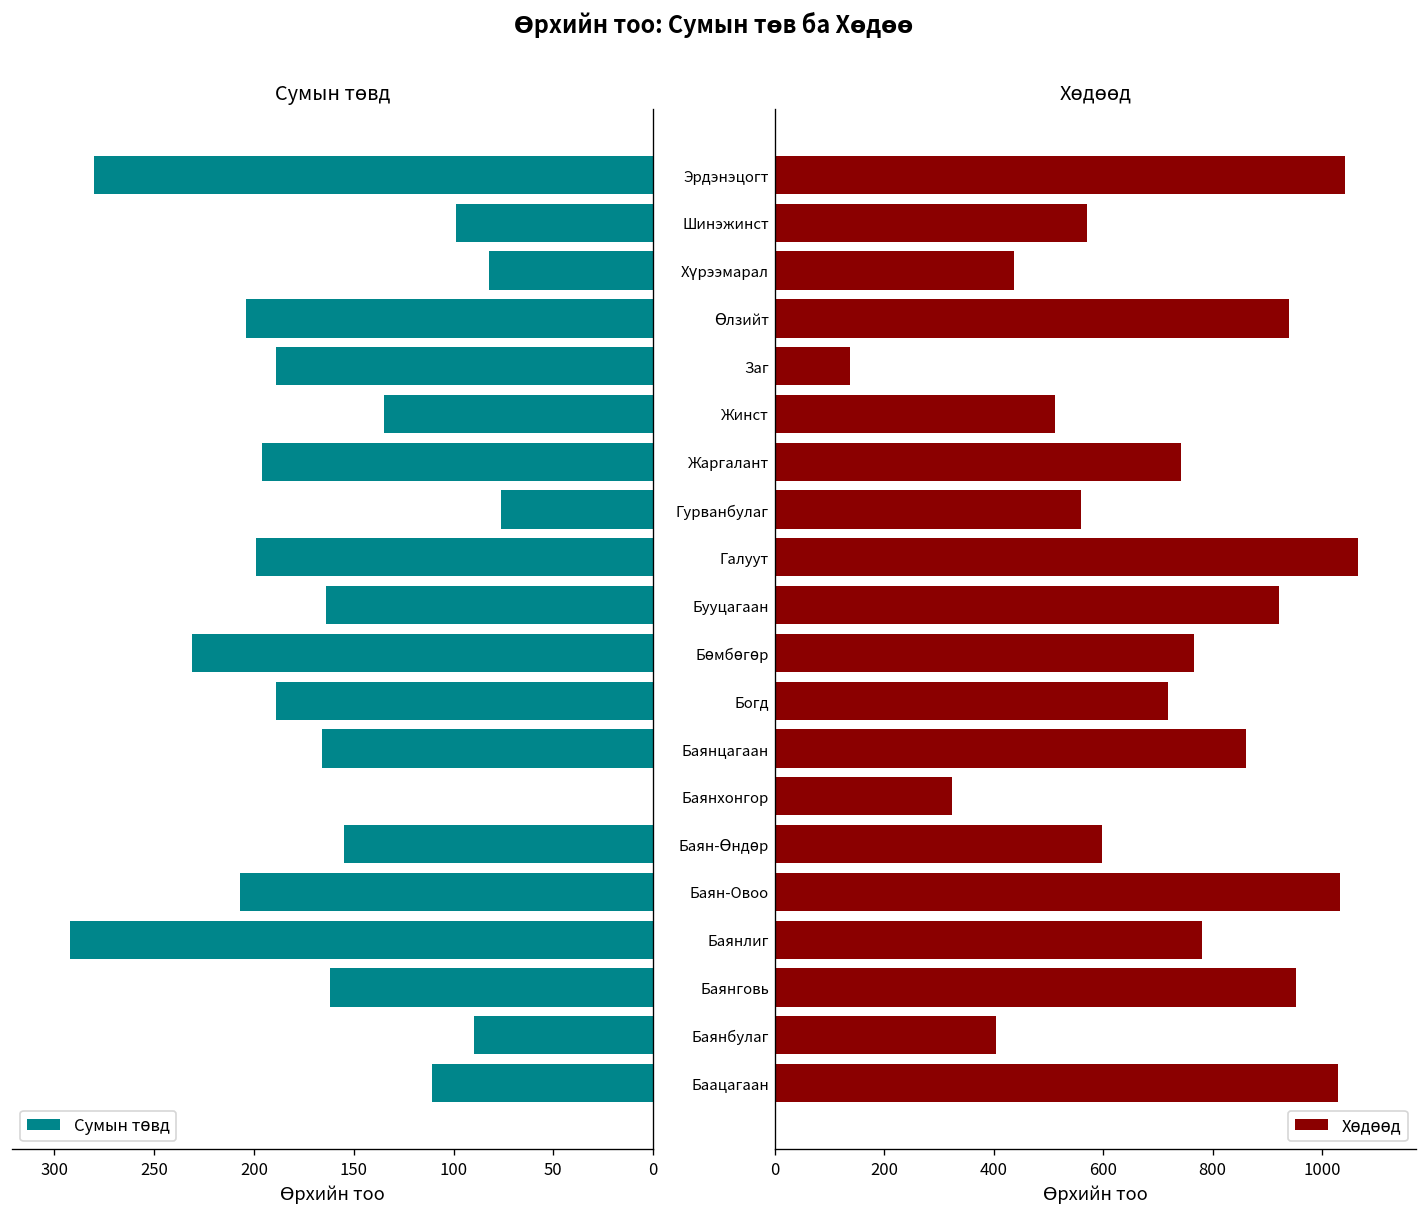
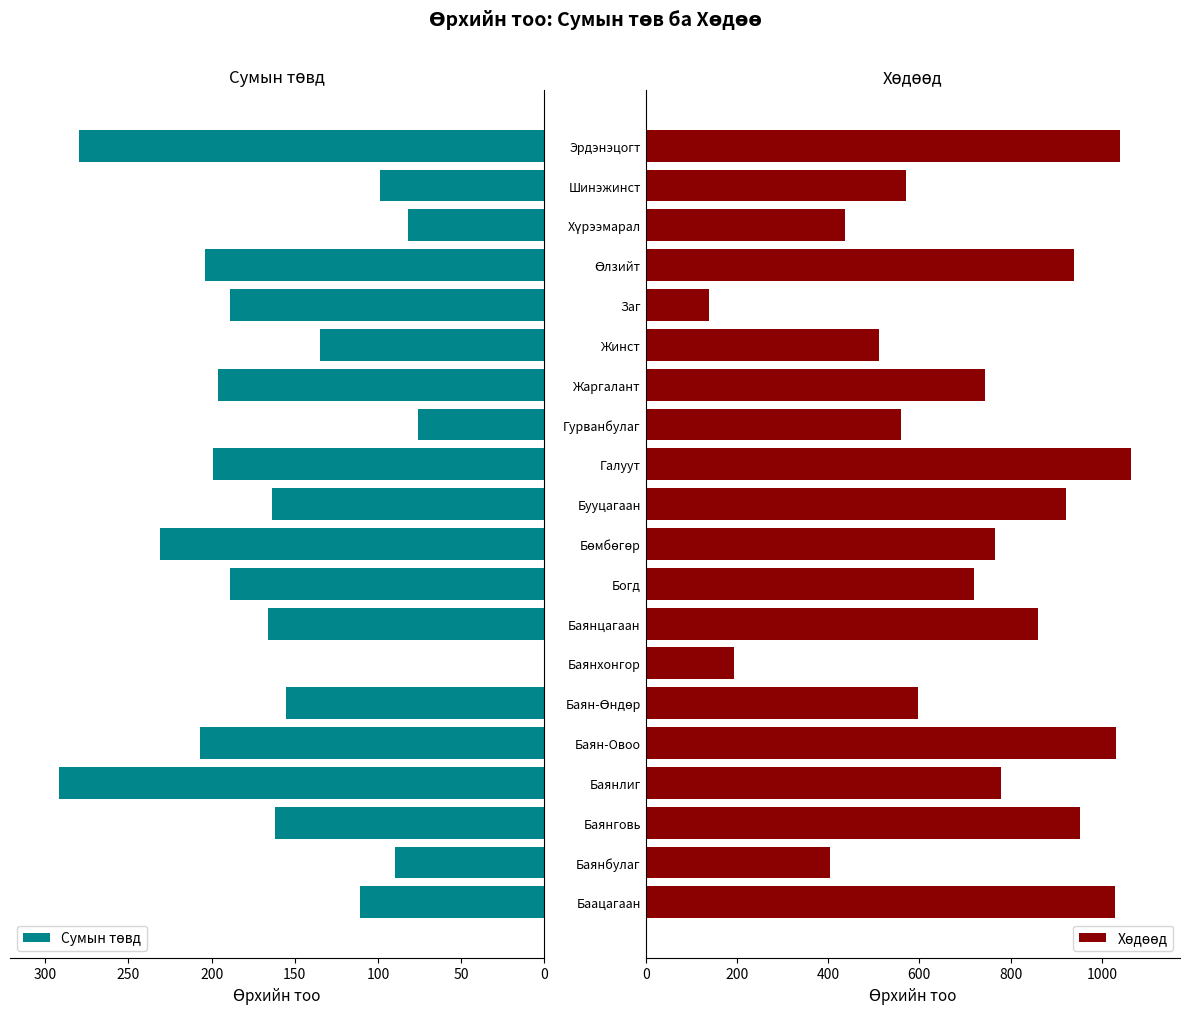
  {
    "Хөдөөд": {
      "Эрдэнэцогт": 1040,
      "Шинэжинст": 570,
      "Хүрээмарал": 440,
      "Өлзийт": 940,
      "Заг": 140,
      "Жинст": 510,
      "Жаргалант": 740,
      "Гурванбулаг": 560,
      "Галуут": 1070,
      "Бууцагаан": 920,
      "Бөмбөгөр": 770,
      "Богд": 720,
      "Баянцагаан": 860,
-     "Баянхонгор": 320,
+     "Баянхонгор": 190,
      "Баян-Өндөр": 600,
      "Баян-Овоо": 1030,
      "Баянлиг": 780,
      "Баянговь": 950,
      "Баянбулаг": 410,
      "Баацагаан": 1030
    }
  }
